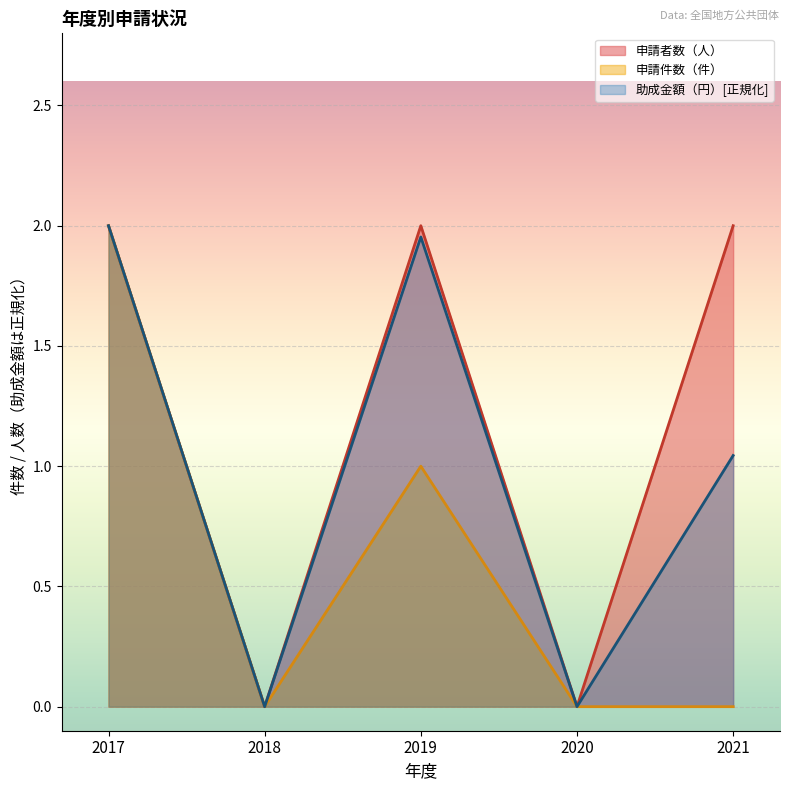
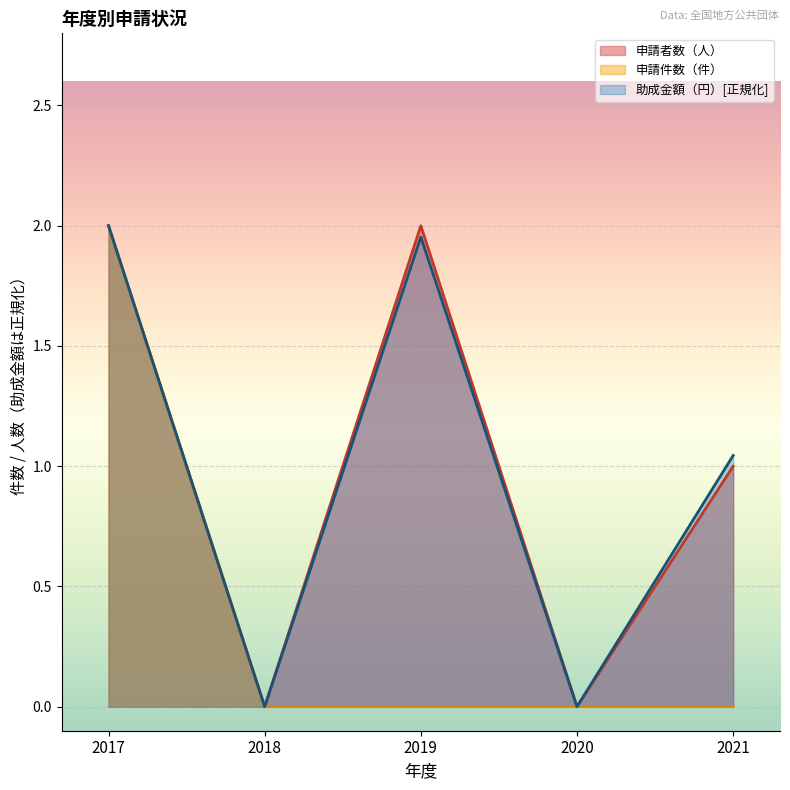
  {
    "申請者数（人）": {
      "2019": 2,
-     "2021": 2
+     "2021": 1
    },
    "申請件数（件）": {
-     "2019": 1,
+     "2019": 0,
      "2021": 0
    },
    "助成金額（円）[正規化]": {
      "2019": 1.95,
      "2021": 1.04
    }
  }
